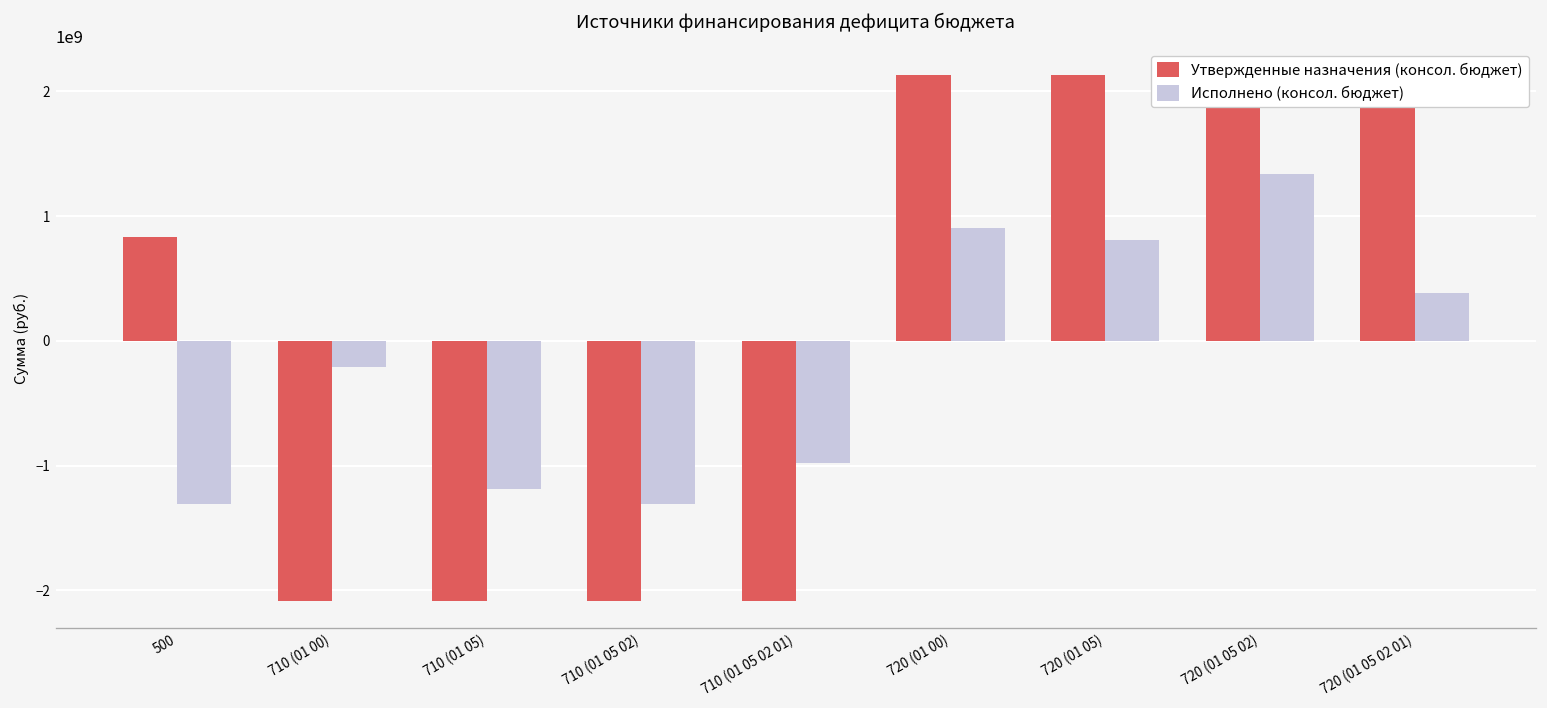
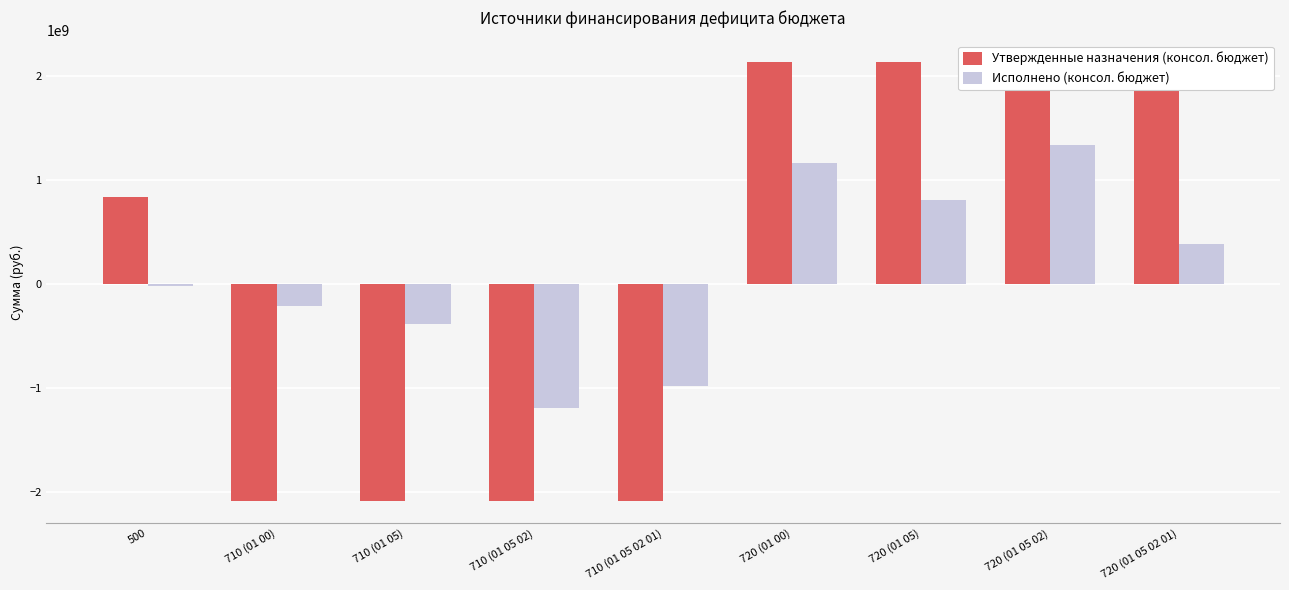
  {
    "Утвержденные назначения (консол. бюджет)": {
      "500": 840000000,
      "710 (01 00)": -2090000000,
      "710 (01 05)": -2090000000,
      "710 (01 05 02)": -2090000000,
      "710 (01 05 02 01)": -2090000000,
      "720 (01 00)": 2130000000,
      "720 (01 05)": 2130000000
    },
    "Исполнено (консол. бюджет)": {
-     "500": -1310000000,
+     "500": -20000000,
      "710 (01 00)": -210000000,
-     "710 (01 05)": -1190000000,
-     "710 (01 05 02)": -1310000000,
+     "710 (01 05)": -380000000,
+     "710 (01 05 02)": -1190000000,
      "710 (01 05 02 01)": -980000000,
-     "720 (01 00)": 910000000,
+     "720 (01 00)": 1170000000,
      "720 (01 05)": 810000000,
      "720 (01 05 02)": 1340000000,
      "720 (01 05 02 01)": 390000000
    }
  }
